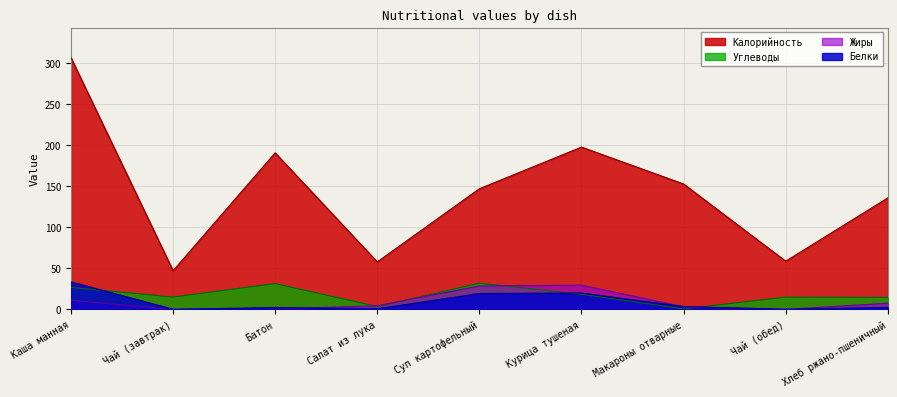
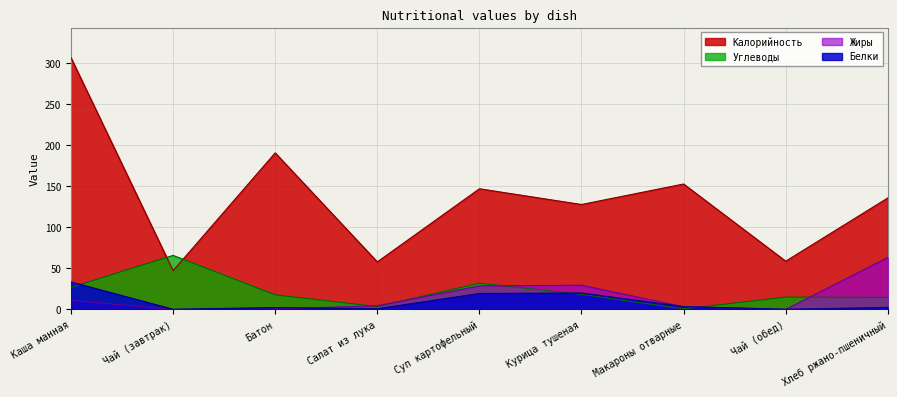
  {
    "Калорийность": {
      "Каша манная": 310,
      "Чай (завтрак)": 50,
      "Батон": 190,
      "Салат из лука": 60,
      "Суп картофельный": 150,
-     "Курица тушеная": 200,
+     "Курица тушеная": 130,
      "Макароны отварные": 150,
      "Чай (обед)": 60,
      "Хлеб ржано-пшеничный": 140
    },
    "Углеводы": {
      "Каша манная": 30,
-     "Чай (завтрак)": 20,
-     "Батон": 30,
+     "Чай (завтрак)": 70,
+     "Батон": 20,
      "Суп картофельный": 30,
      "Чай (обед)": 20,
      "Хлеб ржано-пшеничный": 10
    },
    "Жиры": {
      "Каша манная": 10,
      "Суп картофельный": 30,
      "Курица тушеная": 30,
-     "Хлеб ржано-пшеничный": 10
+     "Хлеб ржано-пшеничный": 60
    },
    "Белки": {
      "Каша манная": 30,
      "Суп картофельный": 20,
      "Хлеб ржано-пшеничный": 0
    }
  }
